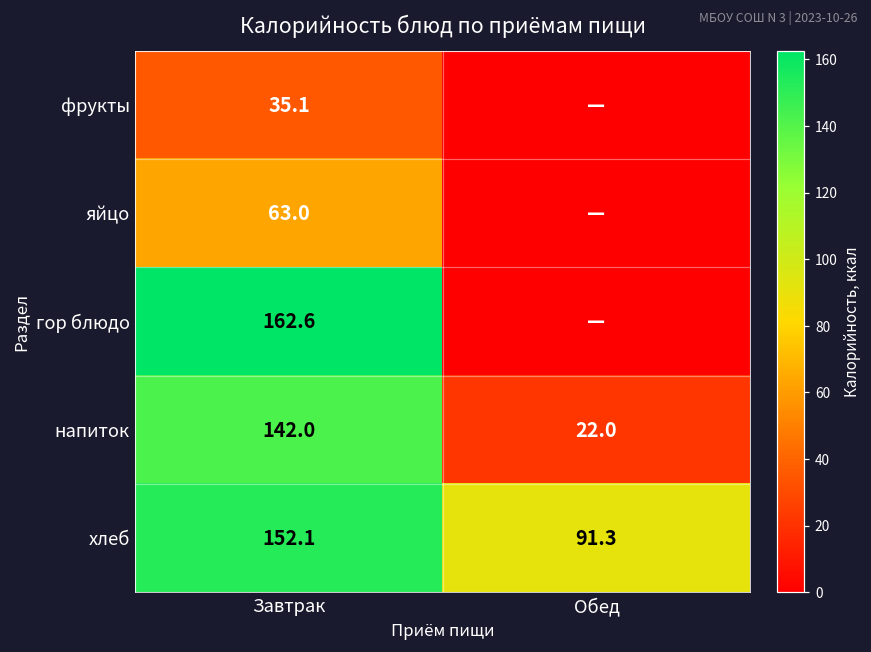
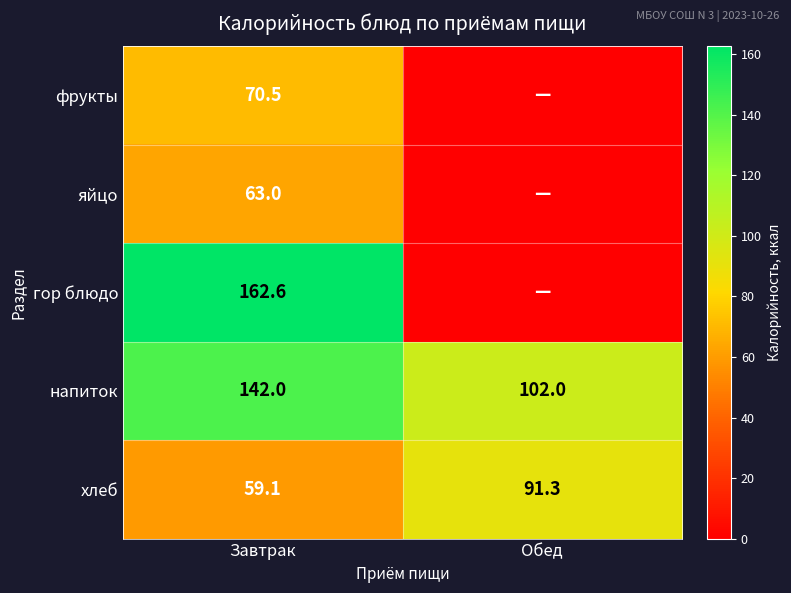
  {
    "фрукты": {
-     "Завтрак": 35.1
+     "Завтрак": 70.5
    },
    "яйцо": {
      "Завтрак": 63.0
    },
    "гор блюдо": {
      "Завтрак": 162.6
    },
    "напиток": {
      "Завтрак": 142.0,
-     "Обед": 22.0
+     "Обед": 102.0
    },
    "хлеб": {
-     "Завтрак": 152.1,
+     "Завтрак": 59.1,
      "Обед": 91.3
    }
  }
